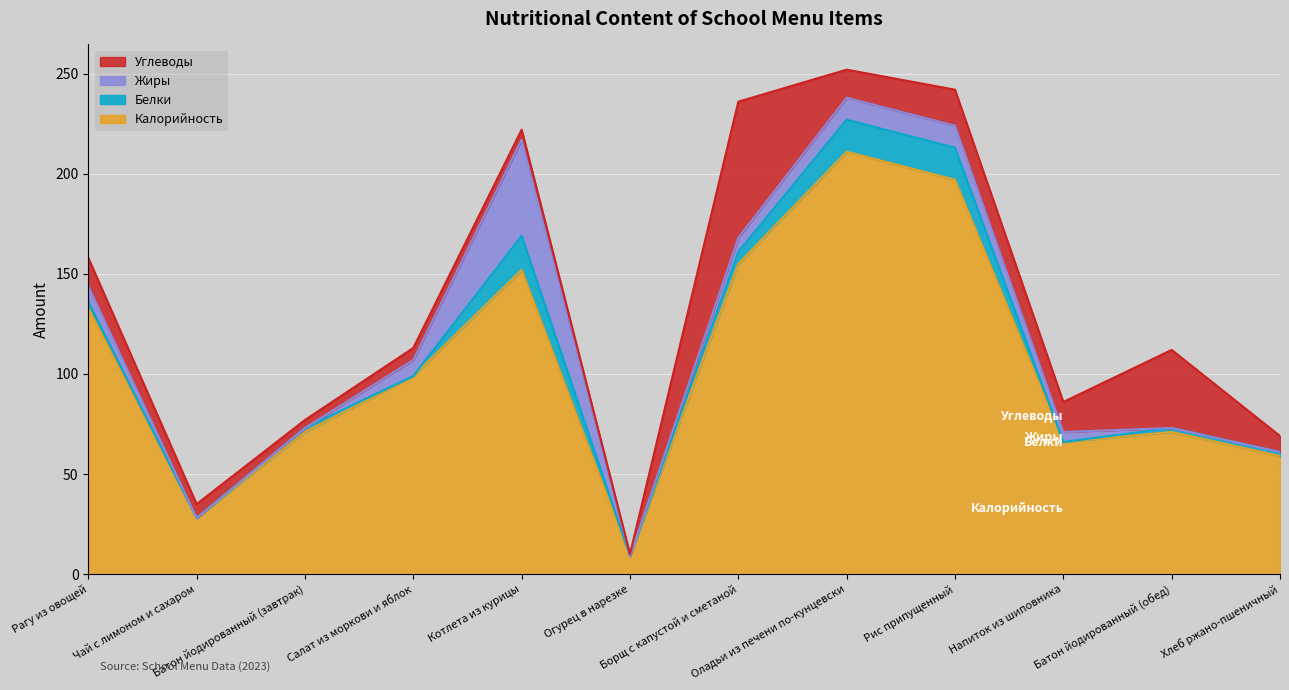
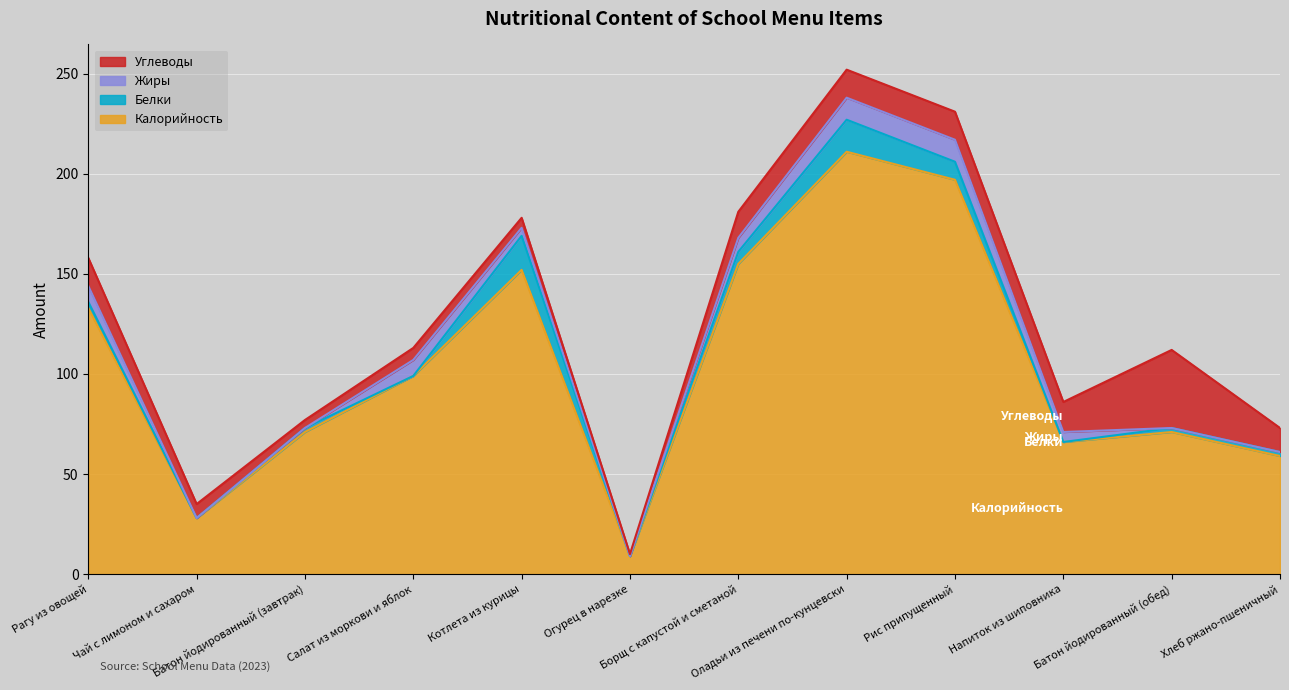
  {
    "Калорийность": {
      "Рагу из овощей": 133,
      "Батон йодированный (завтрак)": 71,
      "Котлета из курицы": 152,
      "Борщ с капустой и сметаной": 155,
      "Оладьи из печени по-кунцевски": 211,
      "Рис припущенный": 197,
      "Батон йодированный (обед)": 71,
      "Хлеб ржано-пшеничный": 59
    },
    "Белки": {
      "Рагу из овощей": 3,
      "Котлета из курицы": 17,
      "Борщ с капустой и сметаной": 6,
      "Оладьи из печени по-кунцевски": 16,
-     "Рис припущенный": 16
+     "Рис припущенный": 9
    },
    "Жиры": {
      "Рагу из овощей": 8,
      "Салат из моркови и яблок": 8,
-     "Котлета из курицы": 48,
+     "Котлета из курицы": 4,
      "Борщ с капустой и сметаной": 7,
      "Оладьи из печени по-кунцевски": 11,
      "Рис припущенный": 11,
      "Напиток из шиповника": 5
    },
    "Углеводы": {
      "Рагу из овощей": 14,
      "Чай с лимоном и сахаром": 7,
      "Батон йодированный (завтрак)": 4,
      "Салат из моркови и яблок": 6,
      "Котлета из курицы": 5,
-     "Борщ с капустой и сметаной": 68,
+     "Борщ с капустой и сметаной": 13,
      "Оладьи из печени по-кунцевски": 14,
-     "Рис припущенный": 18,
+     "Рис припущенный": 14,
      "Напиток из шиповника": 15,
      "Батон йодированный (обед)": 39,
-     "Хлеб ржано-пшеничный": 8
+     "Хлеб ржано-пшеничный": 12
    }
  }
